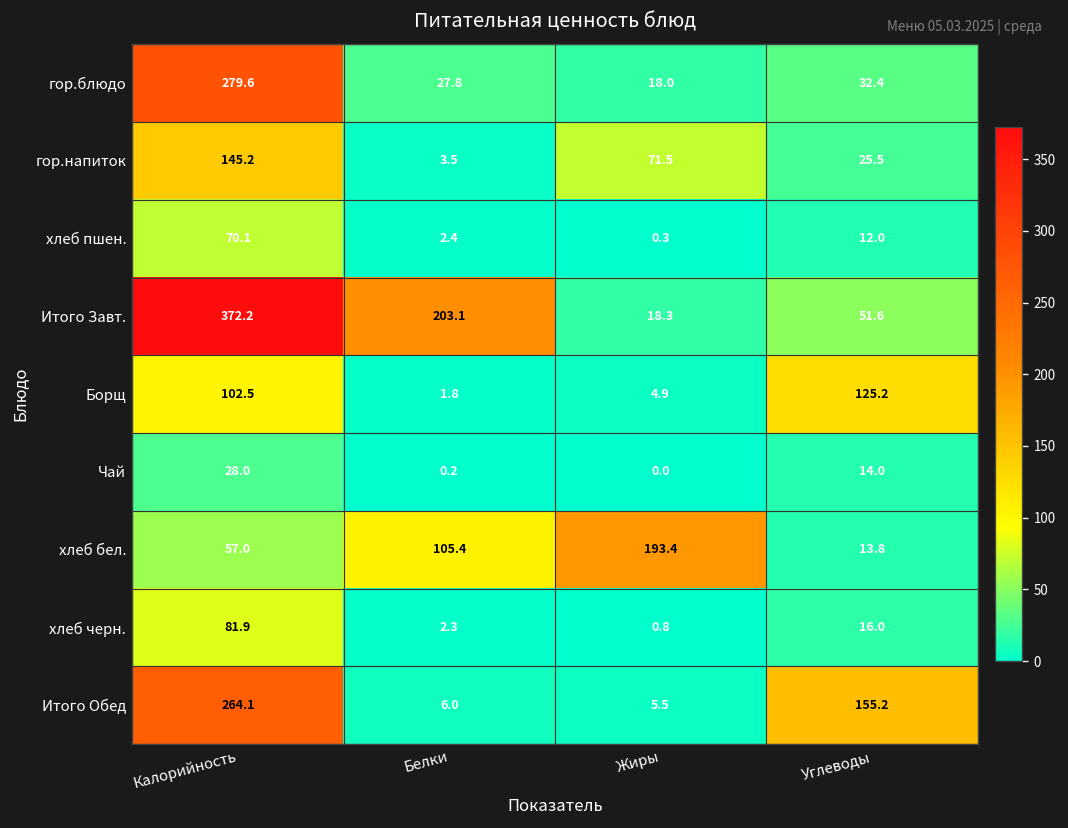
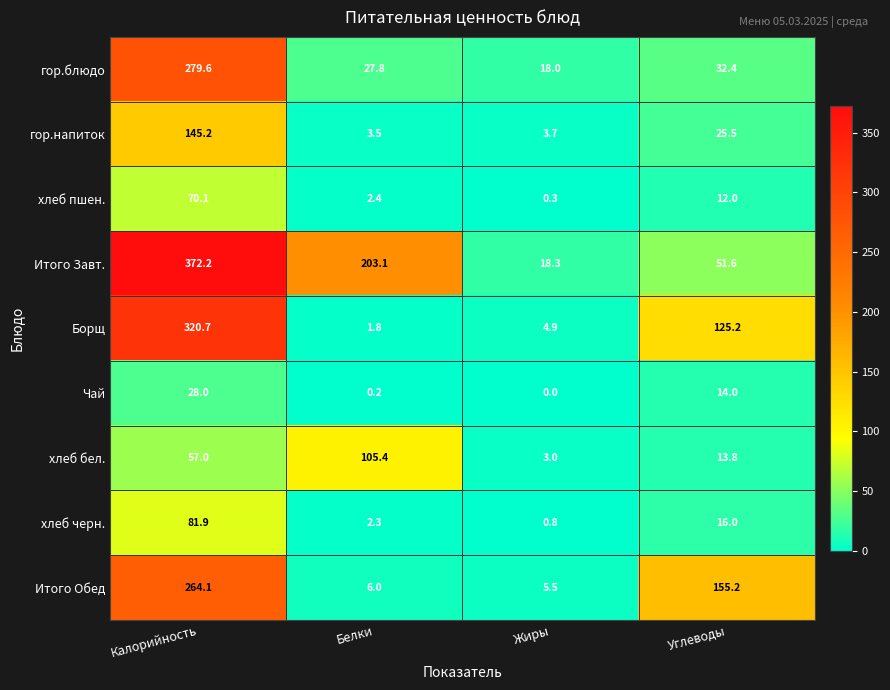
  {
    "гор.блюдо": {
      "Калорийность": 279.6,
      "Белки": 27.8,
      "Жиры": 18.0,
      "Углеводы": 32.4
    },
    "гор.напиток": {
      "Калорийность": 145.2,
      "Белки": 3.5,
-     "Жиры": 71.5,
+     "Жиры": 3.7,
      "Углеводы": 25.5
    },
    "хлеб пшен.": {
      "Калорийность": 70.1,
      "Белки": 2.4,
      "Жиры": 0.3,
      "Углеводы": 12.0
    },
    "Итого Завт.": {
      "Калорийность": 372.2,
      "Белки": 203.1,
      "Жиры": 18.3,
      "Углеводы": 51.6
    },
    "Борщ": {
-     "Калорийность": 102.5,
+     "Калорийность": 320.7,
      "Белки": 1.8,
      "Жиры": 4.9,
      "Углеводы": 125.2
    },
    "Чай": {
      "Калорийность": 28.0,
      "Белки": 0.2,
      "Жиры": 0.0,
      "Углеводы": 14.0
    },
    "хлеб бел.": {
      "Калорийность": 57.0,
      "Белки": 105.4,
-     "Жиры": 193.4,
+     "Жиры": 3.0,
      "Углеводы": 13.8
    },
    "хлеб черн.": {
      "Калорийность": 81.9,
      "Белки": 2.3,
      "Жиры": 0.8,
      "Углеводы": 16.0
    },
    "Итого Обед": {
      "Калорийность": 264.1,
      "Белки": 6.0,
      "Жиры": 5.5,
      "Углеводы": 155.2
    }
  }
